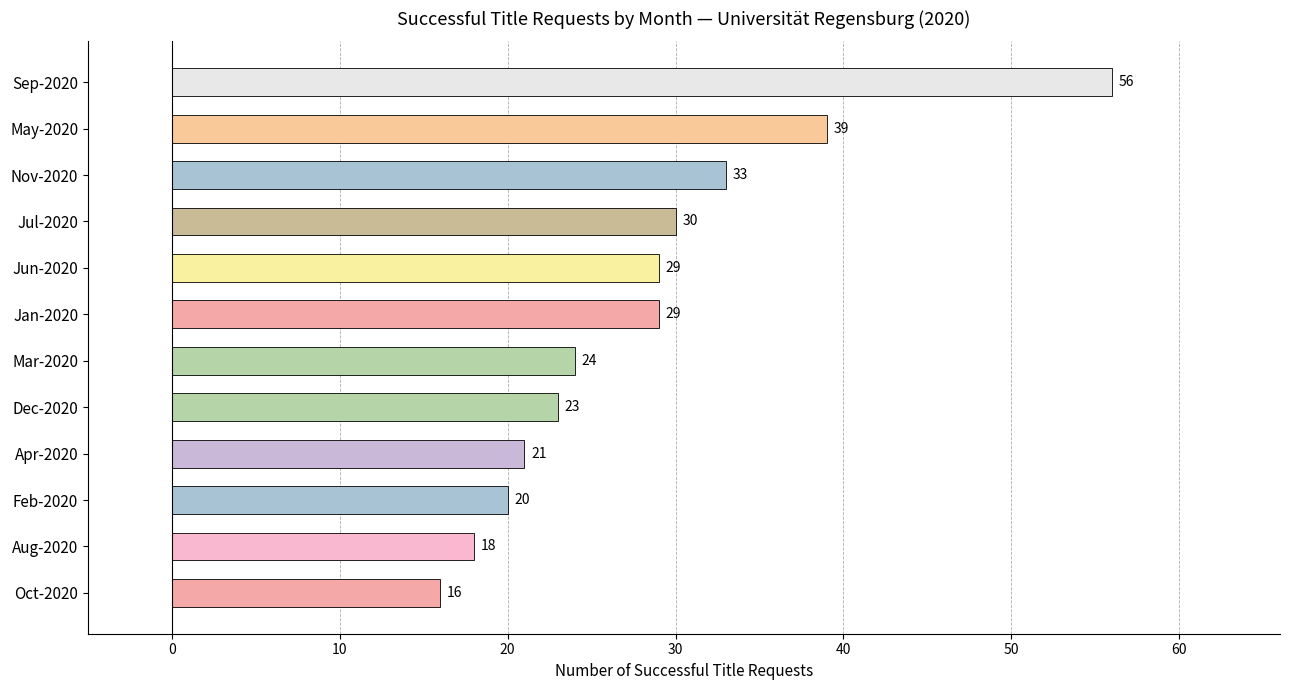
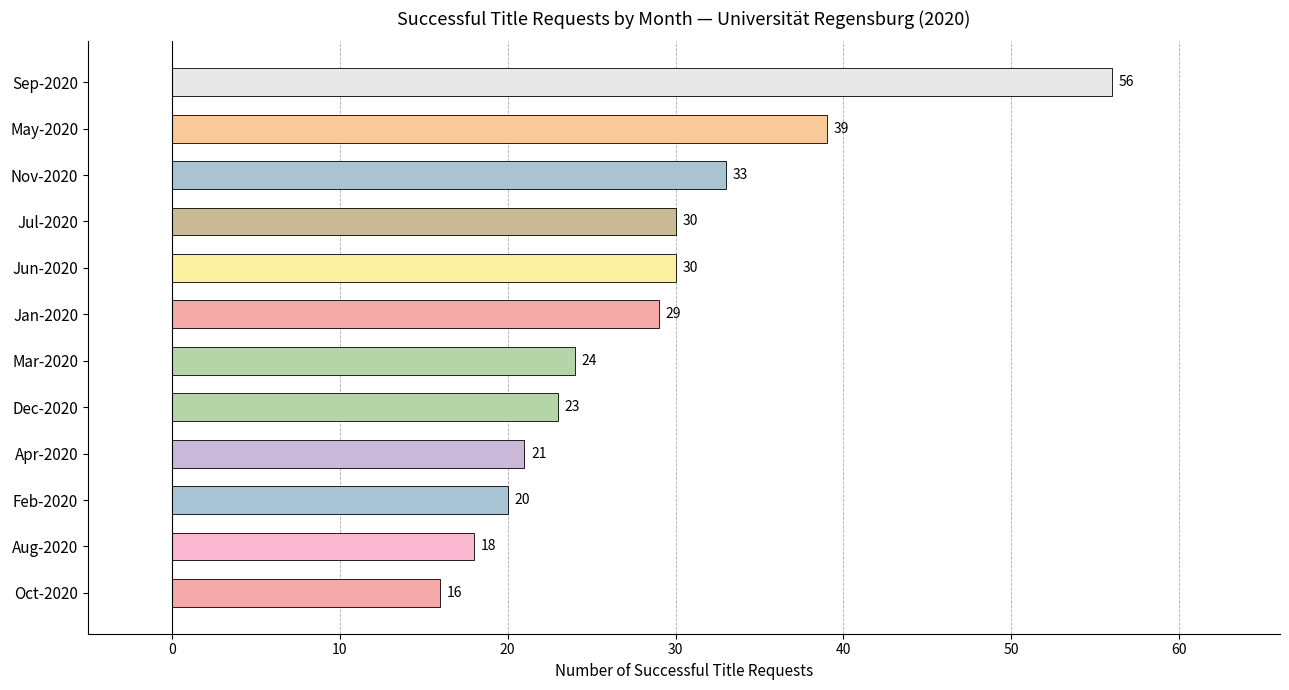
  {
    "Sep-2020": 56,
    "May-2020": 39,
    "Nov-2020": 33,
    "Jul-2020": 30,
-   "Jun-2020": 29,
+   "Jun-2020": 30,
    "Jan-2020": 29,
    "Mar-2020": 24,
    "Dec-2020": 23,
    "Apr-2020": 21,
    "Feb-2020": 20,
    "Aug-2020": 18,
    "Oct-2020": 16
  }
